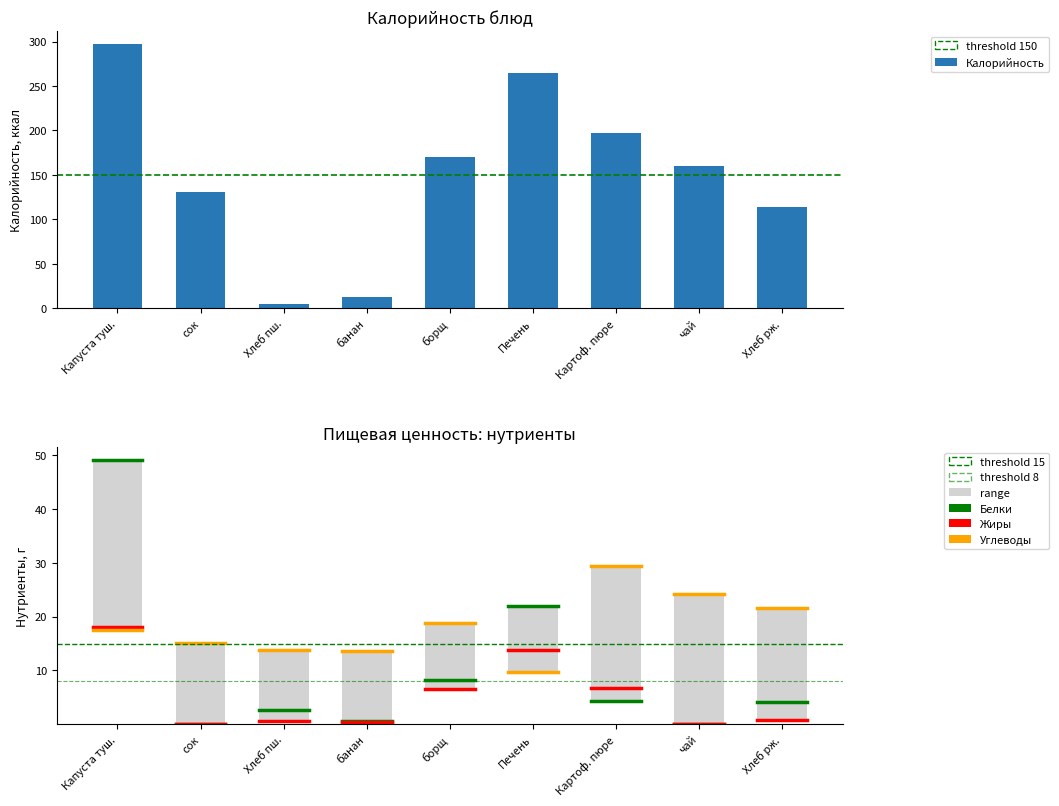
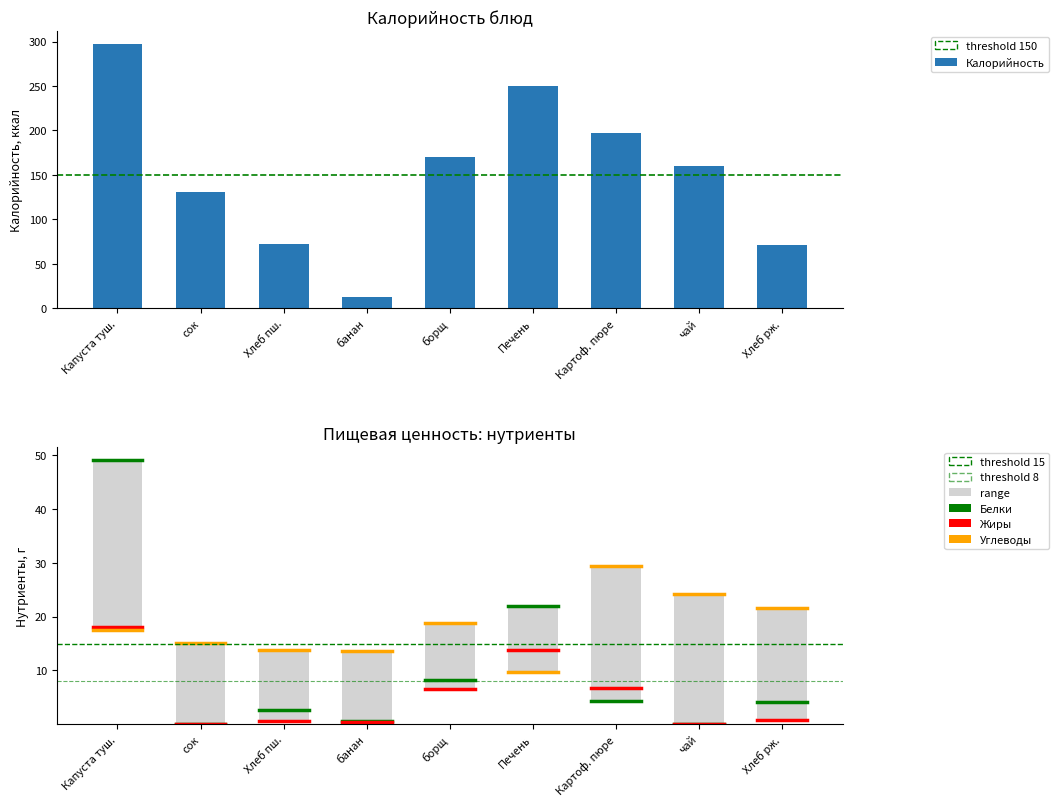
  {
    "Калорийность блюд": {
      "Капуста туш.": 300,
      "сок": 130,
-     "Хлеб пш.": 0,
+     "Хлеб пш.": 70,
      "банан": 10,
      "борщ": 170,
-     "Печень": 260,
+     "Печень": 250,
      "Картоф. пюре": 200,
      "чай": 160,
-     "Хлеб рж.": 110
+     "Хлеб рж.": 70
    }
  }
